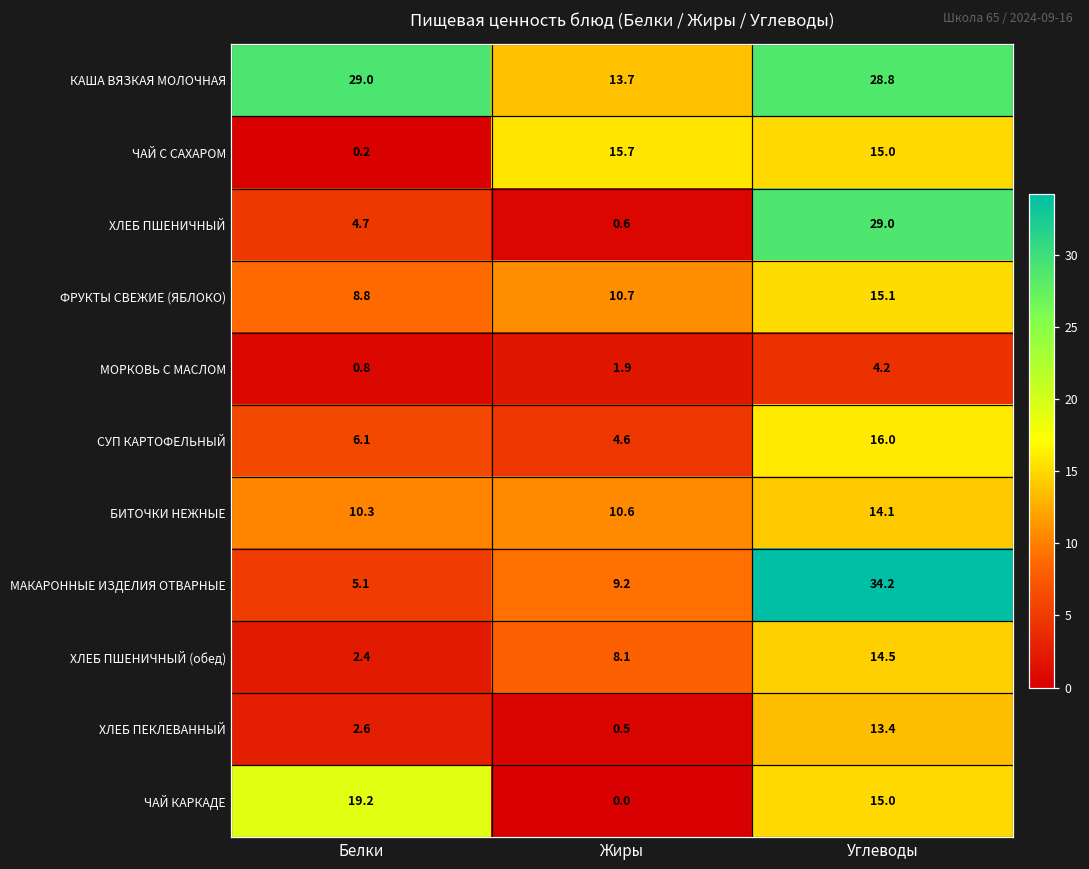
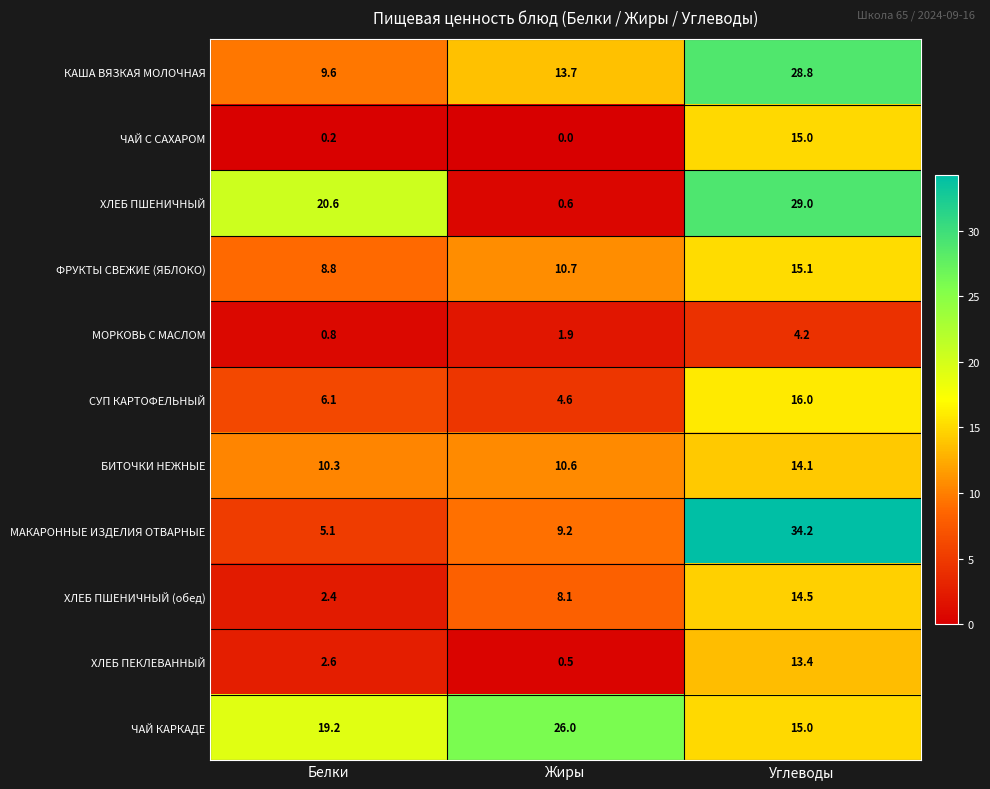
  {
    "КАША ВЯЗКАЯ МОЛОЧНАЯ": {
-     "Белки": 29.0,
+     "Белки": 9.6,
      "Жиры": 13.7,
      "Углеводы": 28.8
    },
    "ЧАЙ С САХАРОМ": {
      "Белки": 0.2,
-     "Жиры": 15.7,
+     "Жиры": 0.0,
      "Углеводы": 15.0
    },
    "ХЛЕБ ПШЕНИЧНЫЙ": {
-     "Белки": 4.7,
+     "Белки": 20.6,
      "Жиры": 0.6,
      "Углеводы": 29.0
    },
    "ФРУКТЫ СВЕЖИЕ (ЯБЛОКО)": {
      "Белки": 8.8,
      "Жиры": 10.7,
      "Углеводы": 15.1
    },
    "МОРКОВЬ С МАСЛОМ": {
      "Белки": 0.8,
      "Жиры": 1.9,
      "Углеводы": 4.2
    },
    "СУП КАРТОФЕЛЬНЫЙ": {
      "Белки": 6.1,
      "Жиры": 4.6,
      "Углеводы": 16.0
    },
    "БИТОЧКИ НЕЖНЫЕ": {
      "Белки": 10.3,
      "Жиры": 10.6,
      "Углеводы": 14.1
    },
    "МАКАРОННЫЕ ИЗДЕЛИЯ ОТВАРНЫЕ": {
      "Белки": 5.1,
      "Жиры": 9.2,
      "Углеводы": 34.2
    },
    "ХЛЕБ ПШЕНИЧНЫЙ (обед)": {
      "Белки": 2.4,
      "Жиры": 8.1,
      "Углеводы": 14.5
    },
    "ХЛЕБ ПЕКЛЕВАННЫЙ": {
      "Белки": 2.6,
      "Жиры": 0.5,
      "Углеводы": 13.4
    },
    "ЧАЙ КАРКАДЕ": {
      "Белки": 19.2,
-     "Жиры": 0.0,
+     "Жиры": 26.0,
      "Углеводы": 15.0
    }
  }
